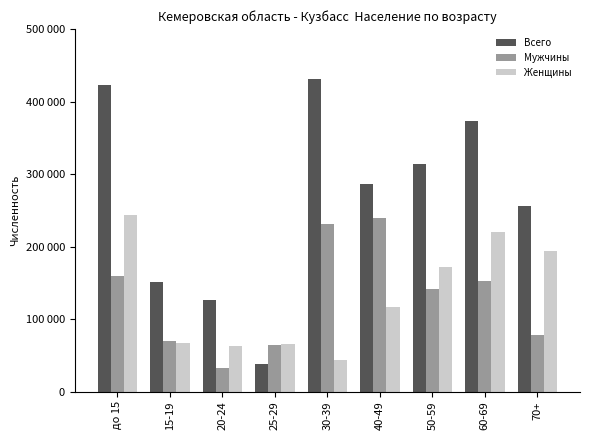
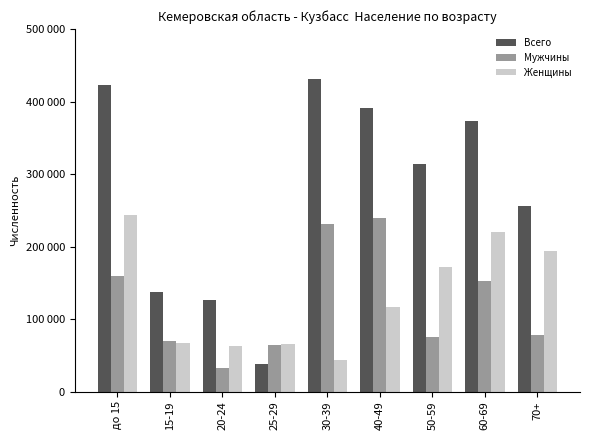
  {
    "Всего": {
      "до 15": 420000,
-     "15-19": 150000,
+     "15-19": 140000,
      "20-24": 130000,
      "25-29": 40000,
      "30-39": 430000,
-     "40-49": 290000,
+     "40-49": 390000,
      "50-59": 310000,
      "60-69": 370000,
      "70+": 260000
    },
    "Мужчины": {
      "до 15": 160000,
      "15-19": 70000,
      "20-24": 30000,
      "25-29": 60000,
      "30-39": 230000,
      "40-49": 240000,
-     "50-59": 140000,
+     "50-59": 80000,
      "60-69": 150000,
      "70+": 80000
    },
    "Женщины": {
      "до 15": 240000,
      "15-19": 70000,
      "20-24": 60000,
      "25-29": 70000,
      "30-39": 40000,
      "40-49": 120000,
      "50-59": 170000,
      "60-69": 220000,
      "70+": 190000
    }
  }
